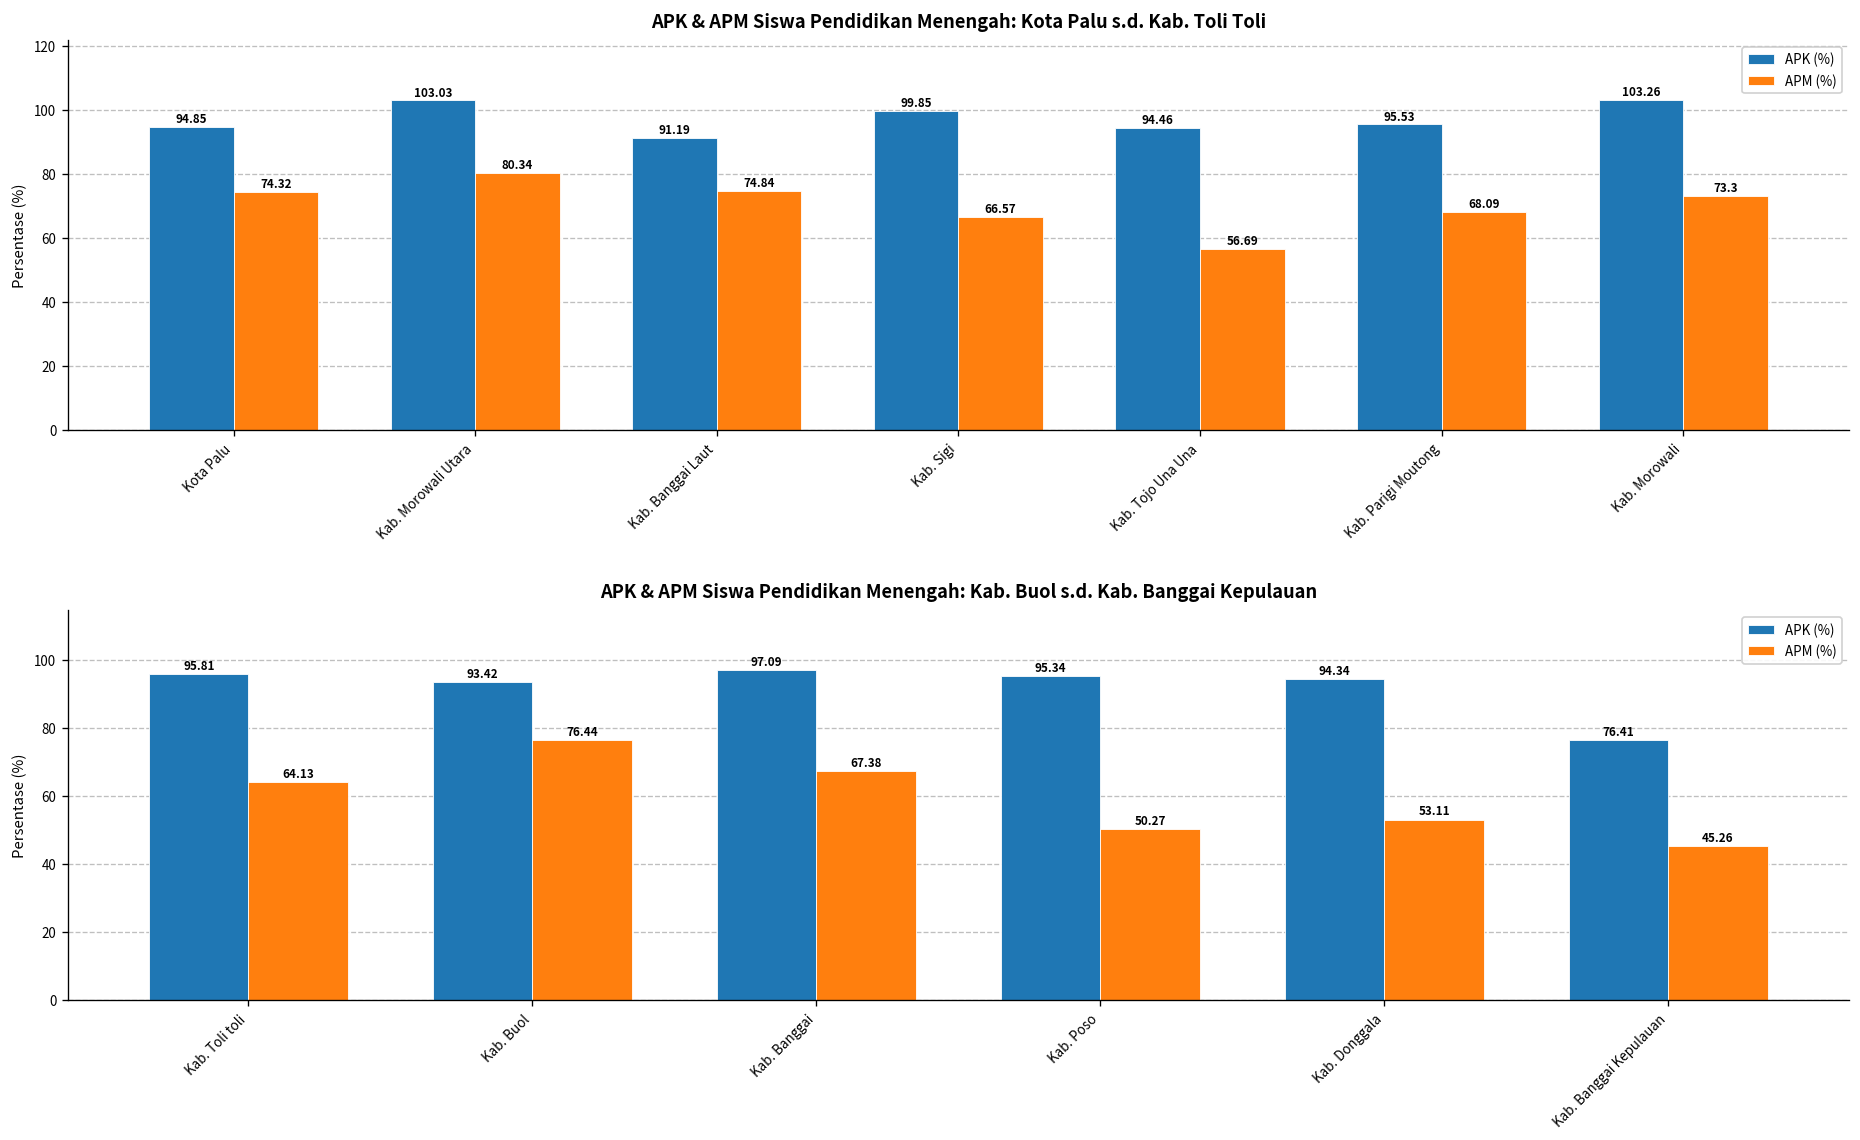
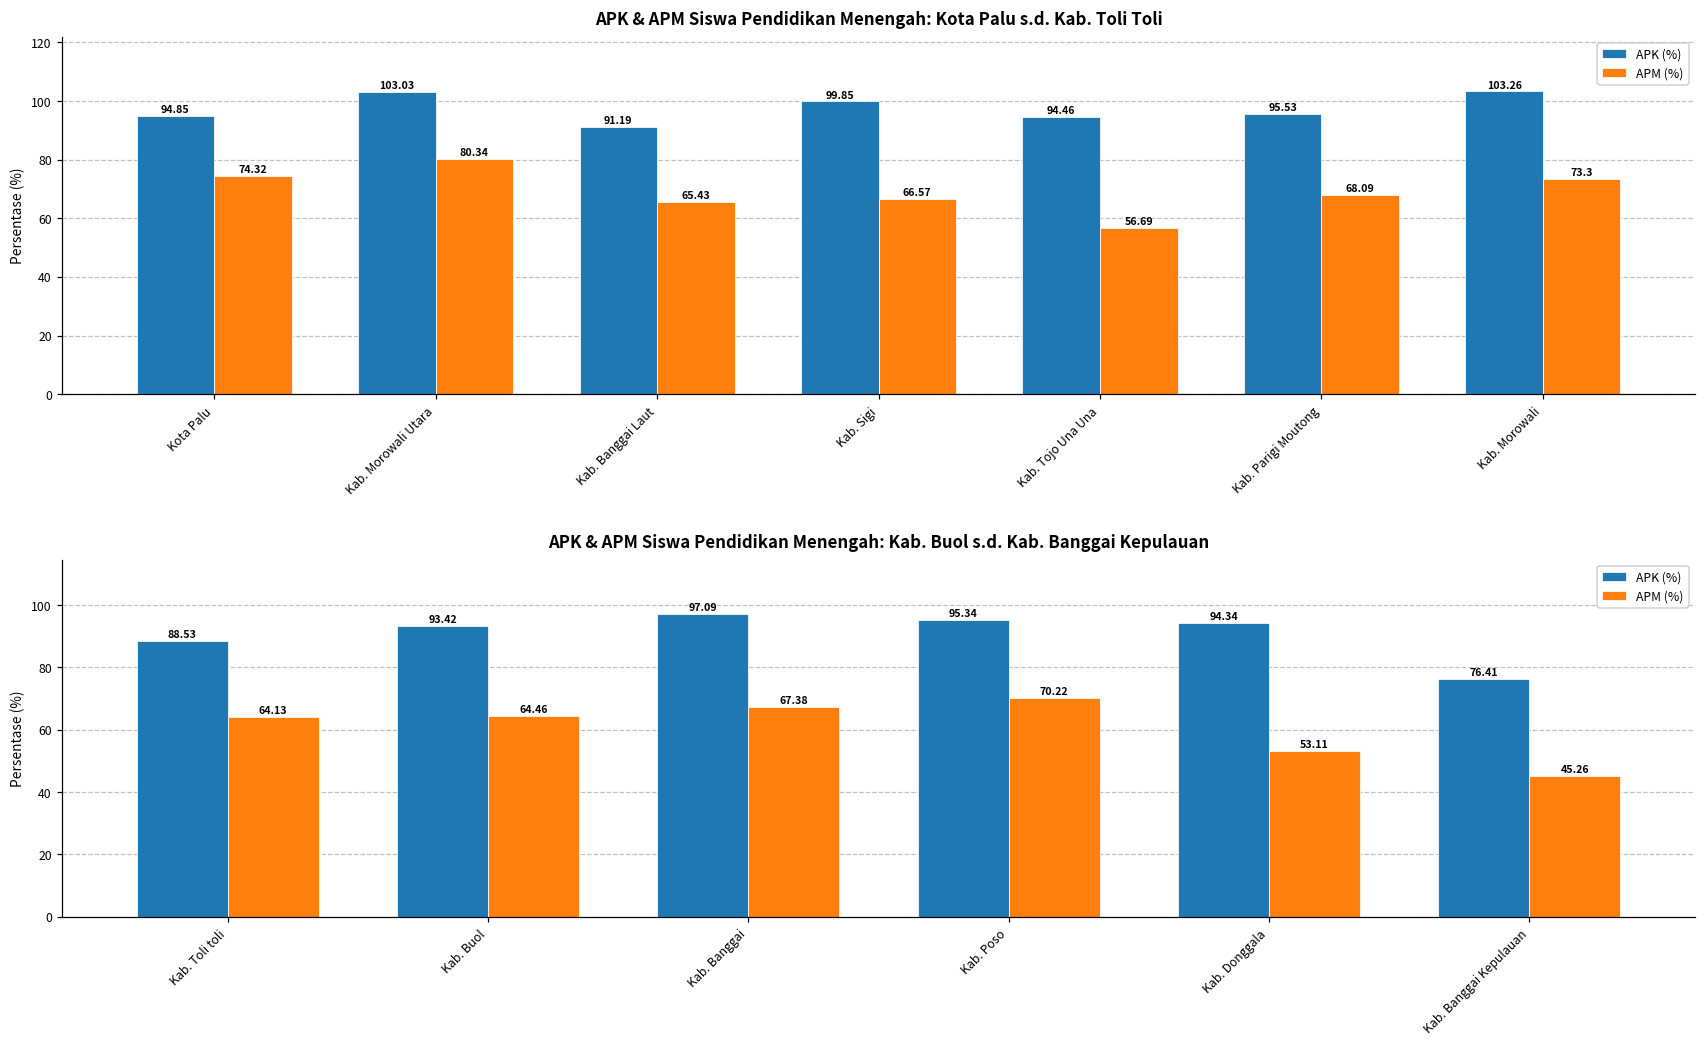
  {
    "APK & APM Siswa Pendidikan Menengah: Kota Palu s.d. Kab. Toli Toli": {
      "APK (%)": {
        "Kota Palu": 94.85,
        "Kab. Morowali Utara": 103.03,
        "Kab. Banggai Laut": 91.19,
        "Kab. Sigi": 99.85,
        "Kab. Tojo Una Una": 94.46,
        "Kab. Parigi Moutong": 95.53,
        "Kab. Morowali": 103.26
      },
      "APM (%)": {
        "Kota Palu": 74.32,
        "Kab. Morowali Utara": 80.34,
-       "Kab. Banggai Laut": 74.84,
+       "Kab. Banggai Laut": 65.43,
        "Kab. Sigi": 66.57,
        "Kab. Tojo Una Una": 56.69,
        "Kab. Parigi Moutong": 68.09,
        "Kab. Morowali": 73.3
      }
    },
    "APK & APM Siswa Pendidikan Menengah: Kab. Buol s.d. Kab. Banggai Kepulauan": {
      "APK (%)": {
-       "Kab. Toli toli": 95.81,
+       "Kab. Toli toli": 88.53,
        "Kab. Buol": 93.42,
        "Kab. Banggai": 97.09,
        "Kab. Poso": 95.34,
        "Kab. Donggala": 94.34,
        "Kab. Banggai Kepulauan": 76.41
      },
      "APM (%)": {
        "Kab. Toli toli": 64.13,
-       "Kab. Buol": 76.44,
+       "Kab. Buol": 64.46,
        "Kab. Banggai": 67.38,
-       "Kab. Poso": 50.27,
+       "Kab. Poso": 70.22,
        "Kab. Donggala": 53.11,
        "Kab. Banggai Kepulauan": 45.26
      }
    }
  }
